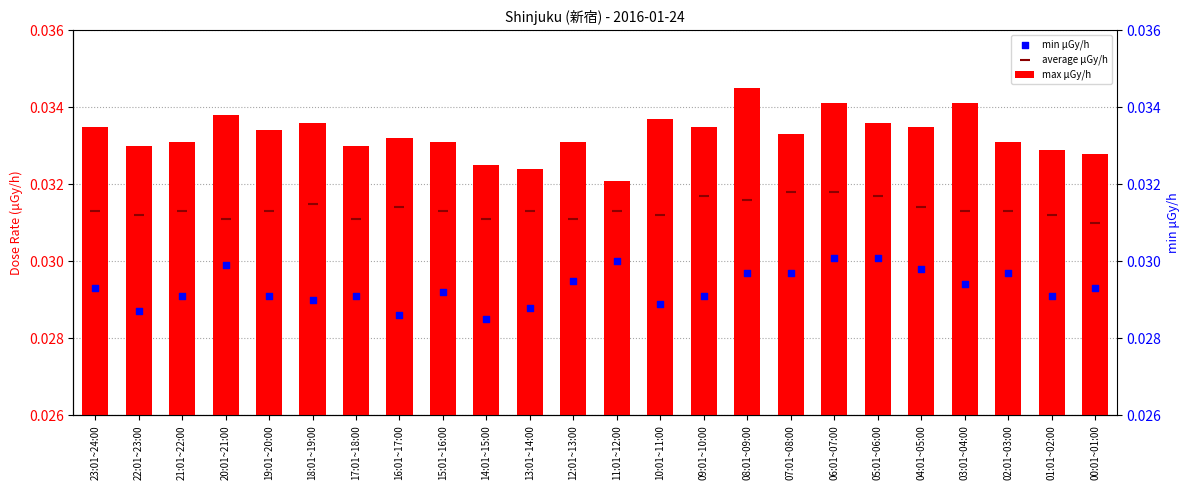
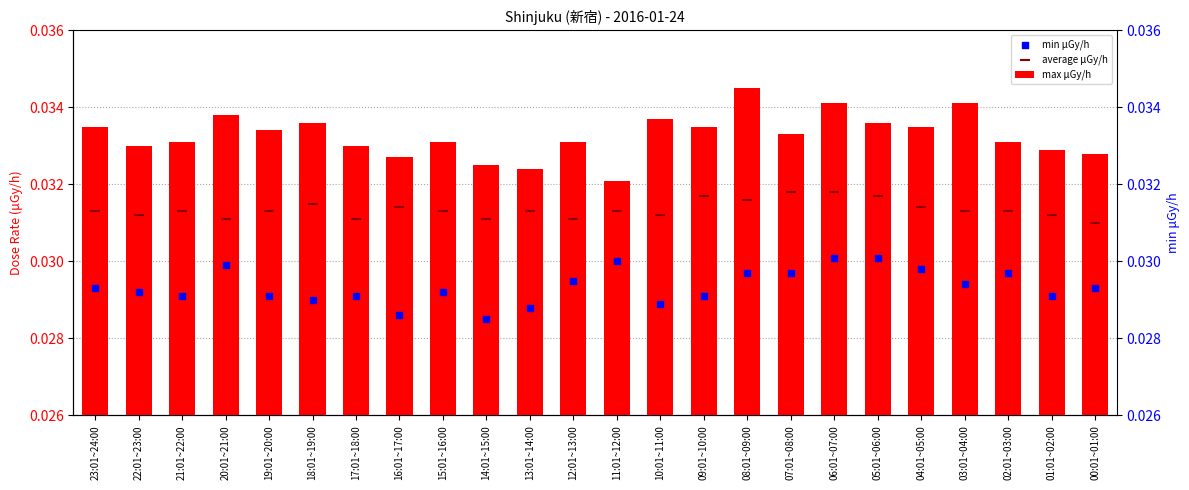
  {
    "max μGy/h": {
      "23:01~24:00": 0.0335,
      "22:01~23:00": 0.0330,
      "21:01~22:00": 0.0331,
      "20:01~21:00": 0.0338,
      "19:01~20:00": 0.0334,
      "18:01~19:00": 0.0336,
      "17:01~18:00": 0.0330,
-     "16:01~17:00": 0.0332,
+     "16:01~17:00": 0.0327,
      "15:01~16:00": 0.0331,
      "14:01~15:00": 0.0325,
      "13:01~14:00": 0.0324,
      "12:01~13:00": 0.0331,
      "11:01~12:00": 0.0321,
      "10:01~11:00": 0.0337,
      "09:01~10:00": 0.0335,
      "08:01~09:00": 0.0345,
      "07:01~08:00": 0.0333,
      "06:01~07:00": 0.0341,
      "05:01~06:00": 0.0336,
      "04:01~05:00": 0.0335,
      "03:01~04:00": 0.0341,
      "02:01~03:00": 0.0331,
      "01:01~02:00": 0.0329,
      "00:01~01:00": 0.0328
    },
    "min μGy/h": {
-     "22:01~23:00": 0.0287
+     "22:01~23:00": 0.0292
    }
  }
